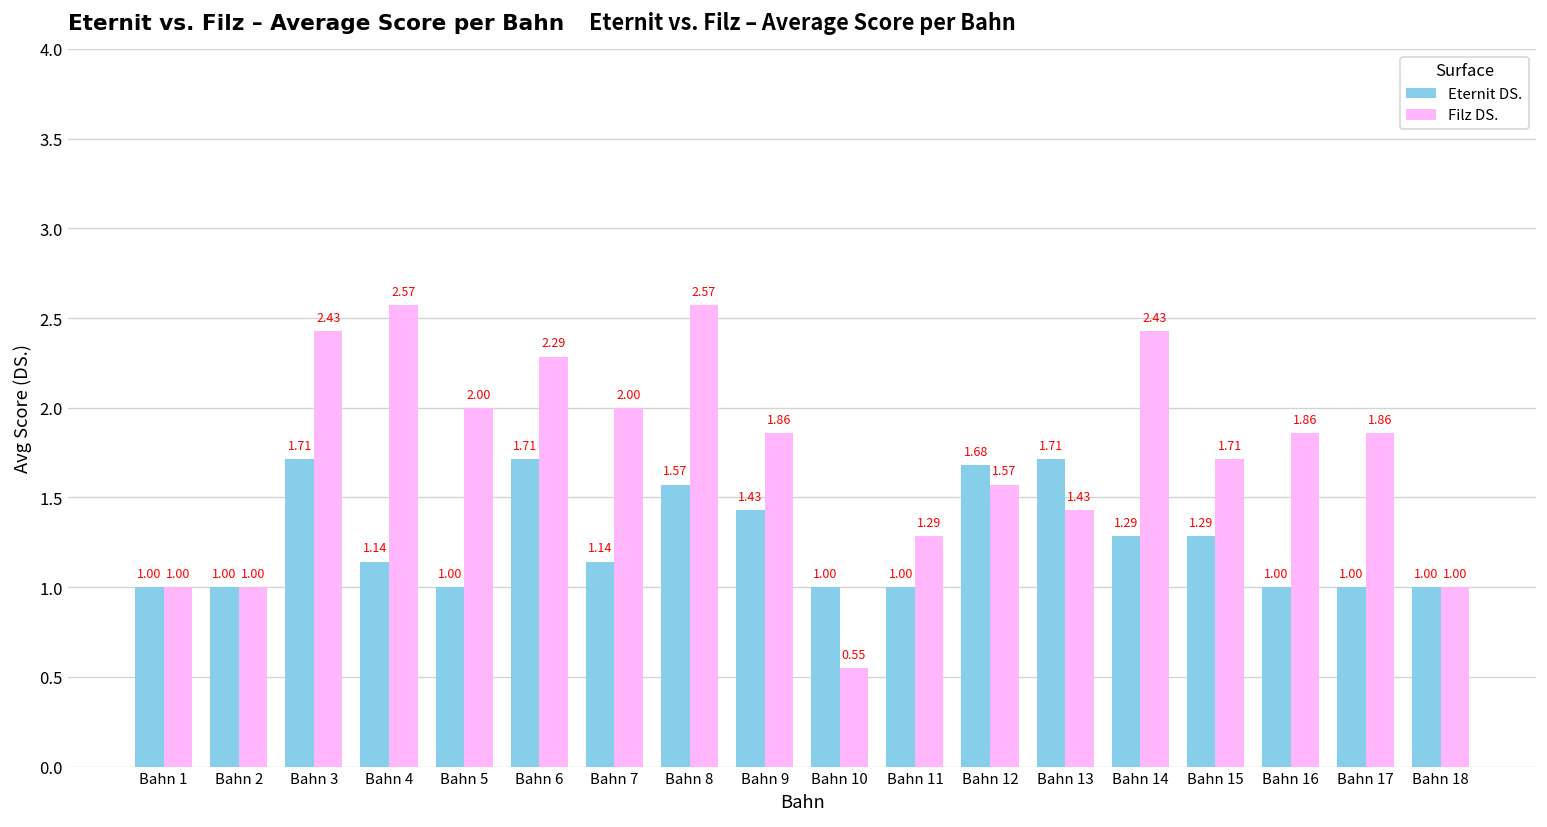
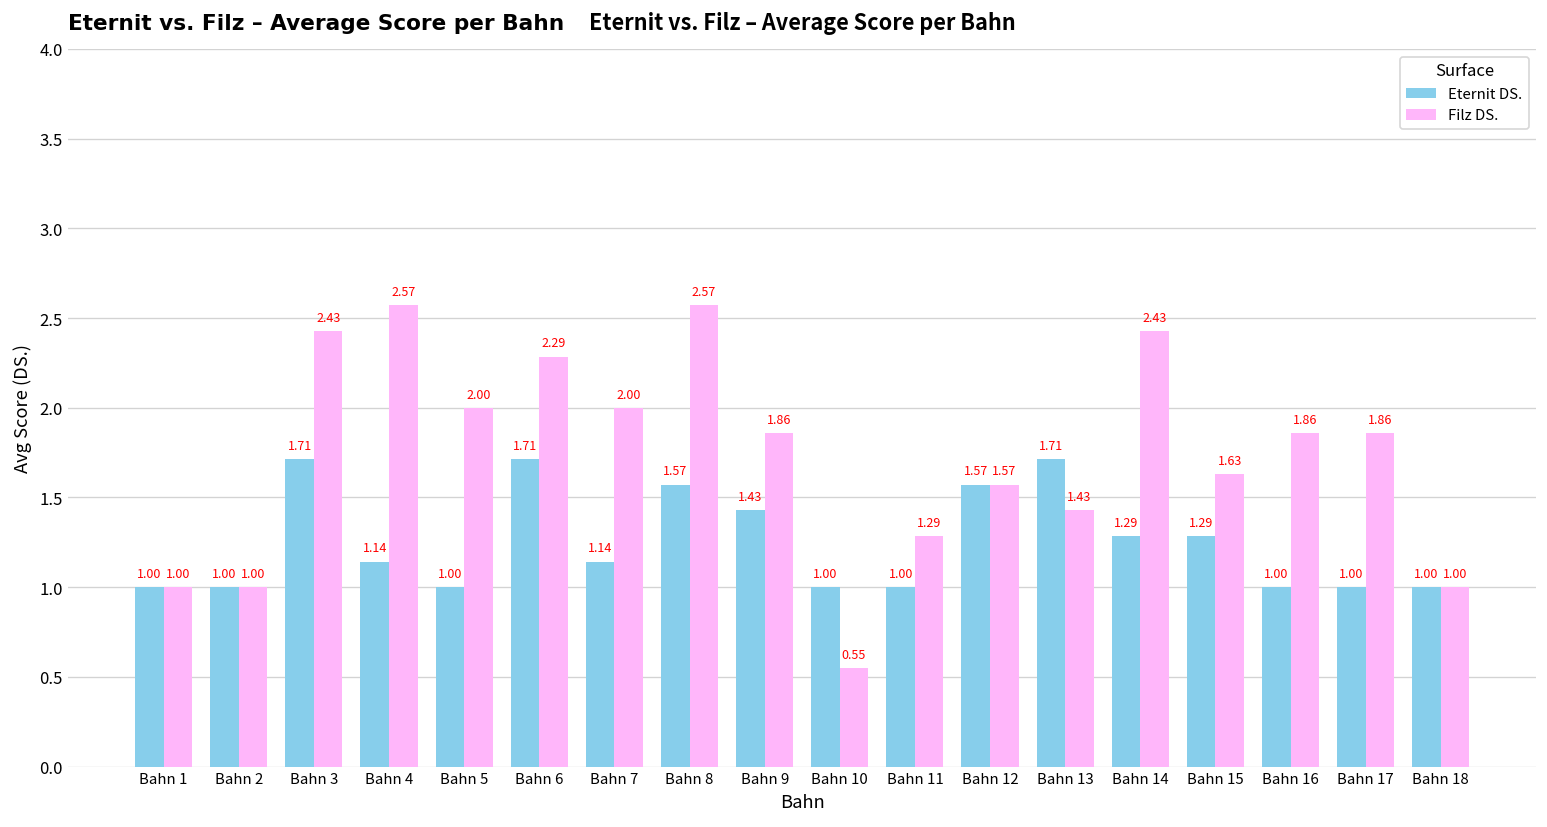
  {
    "Eternit DS.": {
      "Bahn 1": 1.00,
      "Bahn 2": 1.00,
      "Bahn 3": 1.71,
      "Bahn 4": 1.14,
      "Bahn 5": 1.00,
      "Bahn 6": 1.71,
      "Bahn 7": 1.14,
      "Bahn 8": 1.57,
      "Bahn 9": 1.43,
      "Bahn 10": 1.00,
      "Bahn 11": 1.00,
-     "Bahn 12": 1.68,
+     "Bahn 12": 1.57,
      "Bahn 13": 1.71,
      "Bahn 14": 1.29,
      "Bahn 15": 1.29,
      "Bahn 16": 1.00,
      "Bahn 17": 1.00,
      "Bahn 18": 1.00
    },
    "Filz DS.": {
      "Bahn 1": 1.00,
      "Bahn 2": 1.00,
      "Bahn 3": 2.43,
      "Bahn 4": 2.57,
      "Bahn 5": 2.00,
      "Bahn 6": 2.29,
      "Bahn 7": 2.00,
      "Bahn 8": 2.57,
      "Bahn 9": 1.86,
      "Bahn 10": 0.55,
      "Bahn 11": 1.29,
      "Bahn 12": 1.57,
      "Bahn 13": 1.43,
      "Bahn 14": 2.43,
-     "Bahn 15": 1.71,
+     "Bahn 15": 1.63,
      "Bahn 16": 1.86,
      "Bahn 17": 1.86,
      "Bahn 18": 1.00
    }
  }
